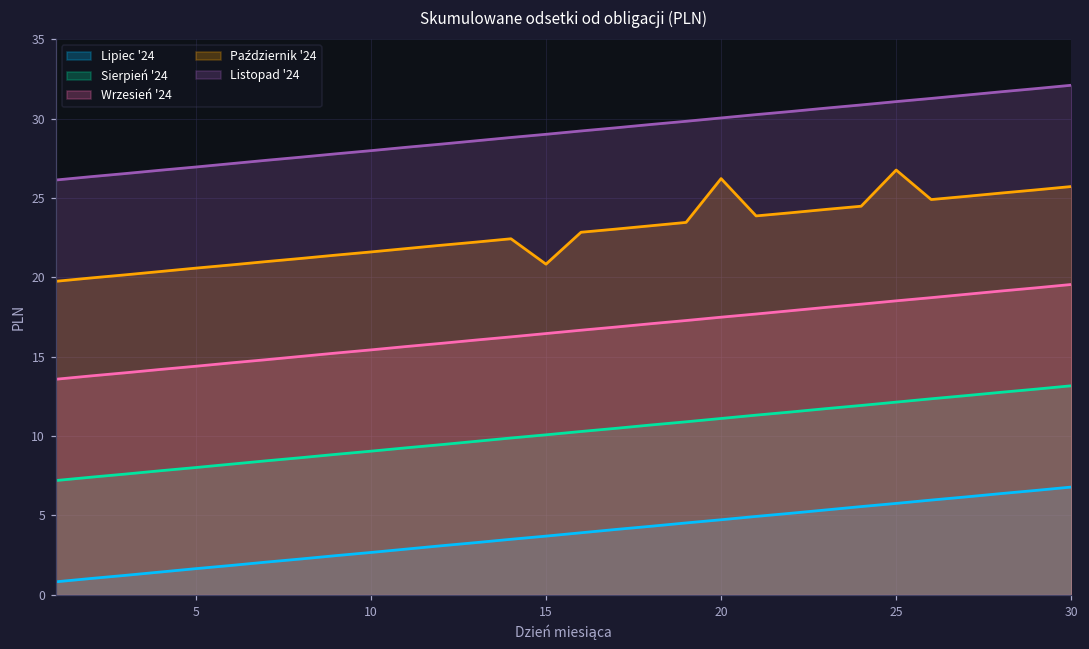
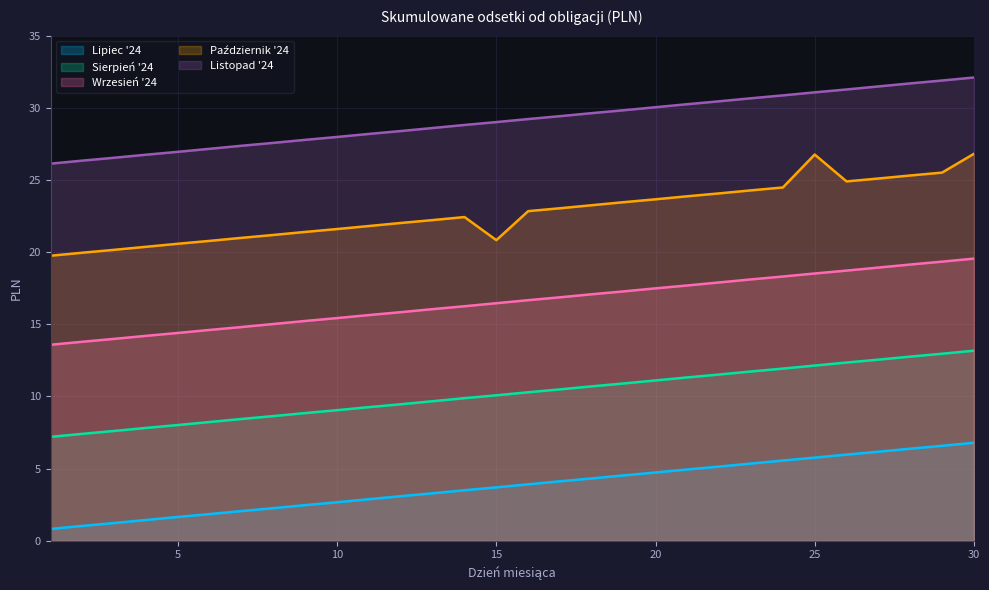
  {
    "Październik '24": {
      "5": 20.6,
      "10": 21.6,
      "15": 20.8,
-     "20": 26.2,
+     "20": 23.7,
      "25": 26.8,
-     "30": 25.7
+     "30": 26.8
    }
  }
